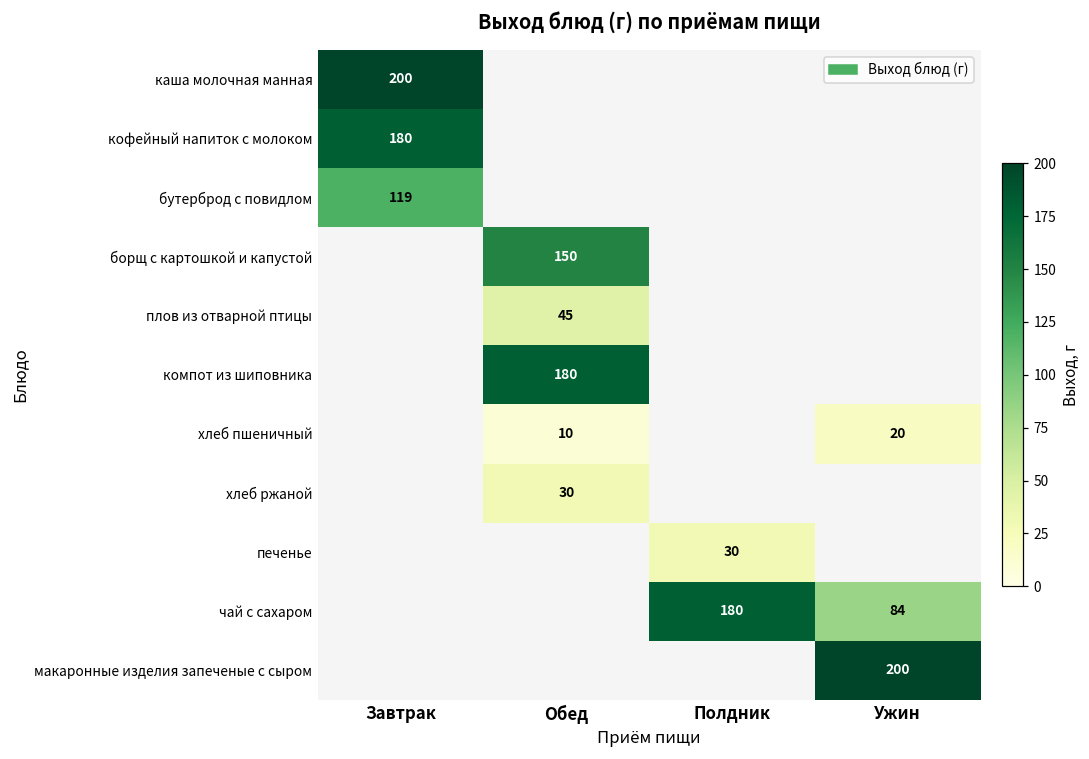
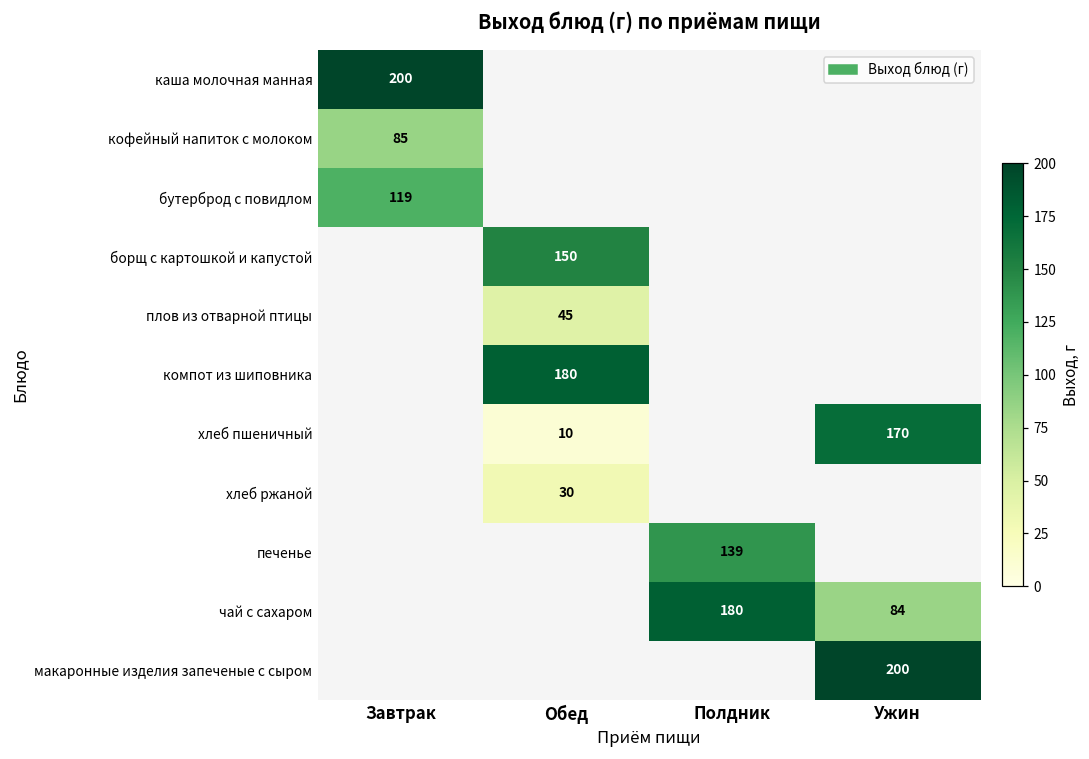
  {
    "каша молочная манная": {
      "Завтрак": 200
    },
    "кофейный напиток с молоком": {
-     "Завтрак": 180
+     "Завтрак": 85
    },
    "бутерброд с повидлом": {
      "Завтрак": 119
    },
    "борщ с картошкой и капустой": {
      "Обед": 150
    },
    "плов из отварной птицы": {
      "Обед": 45
    },
    "компот из шиповника": {
      "Обед": 180
    },
    "хлеб пшеничный": {
      "Обед": 10,
-     "Ужин": 20
+     "Ужин": 170
    },
    "хлеб ржаной": {
      "Обед": 30
    },
    "печенье": {
-     "Полдник": 30
+     "Полдник": 139
    },
    "чай с сахаром": {
      "Полдник": 180,
      "Ужин": 84
    },
    "макаронные изделия запеченые с сыром": {
      "Ужин": 200
    }
  }
